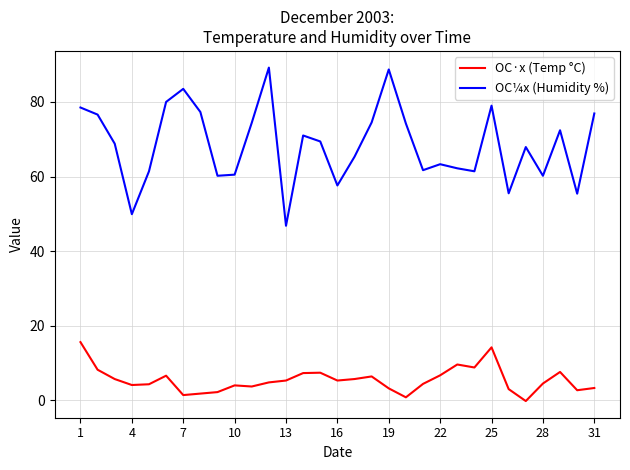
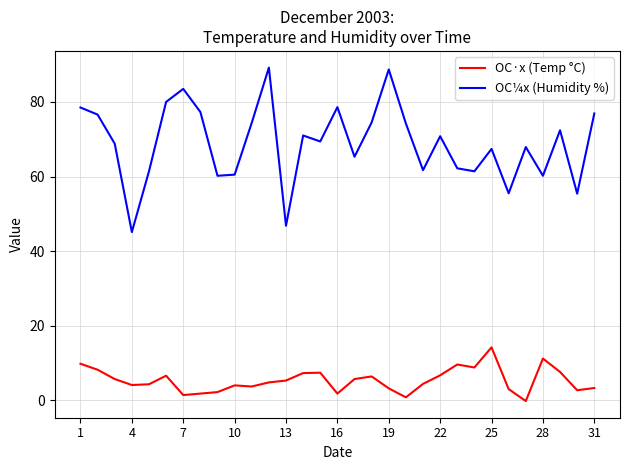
  {
    "OC·x (Temp °C)": {
-     "1": 16,
+     "1": 10,
      "4": 4,
      "7": 1,
      "10": 4,
      "13": 5,
-     "16": 5,
+     "16": 2,
      "19": 3,
      "22": 7,
      "25": 14,
-     "28": 5,
+     "28": 11,
      "31": 3
    },
    "OC¼x (Humidity %)": {
      "1": 79,
-     "4": 50,
+     "4": 45,
      "7": 84,
      "10": 61,
      "13": 47,
-     "16": 58,
+     "16": 79,
      "19": 89,
-     "22": 63,
-     "25": 79,
+     "22": 71,
+     "25": 67,
      "28": 60,
      "31": 77
    }
  }
